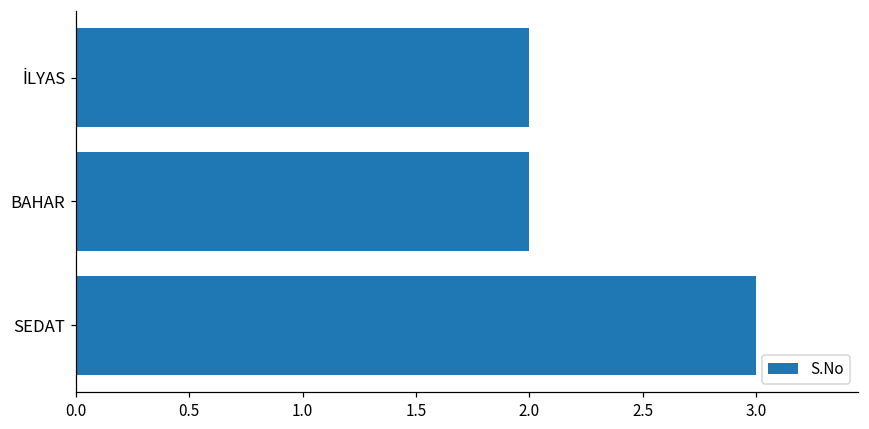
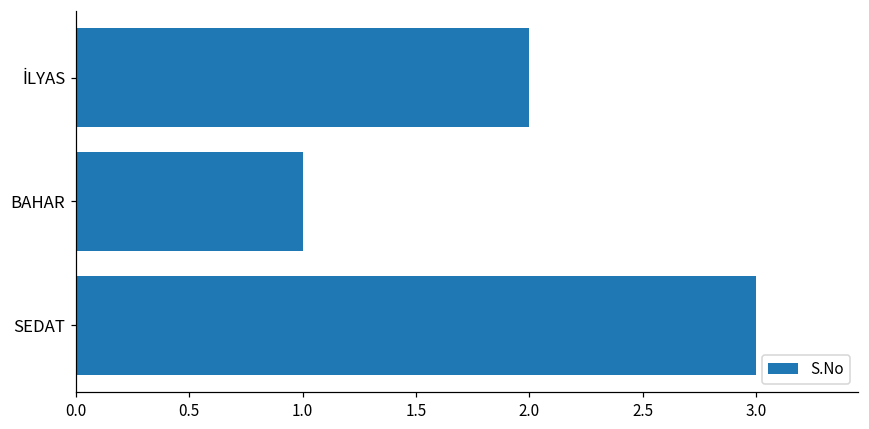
  {
    "İLYAS": 2,
-   "BAHAR": 2,
+   "BAHAR": 1,
    "SEDAT": 3
  }
